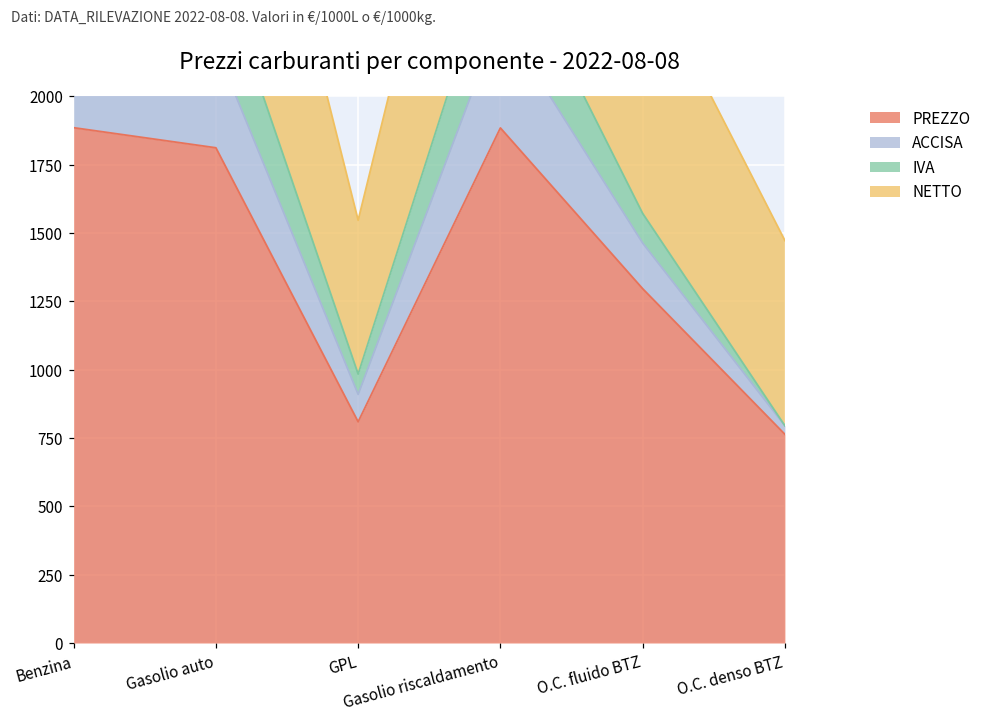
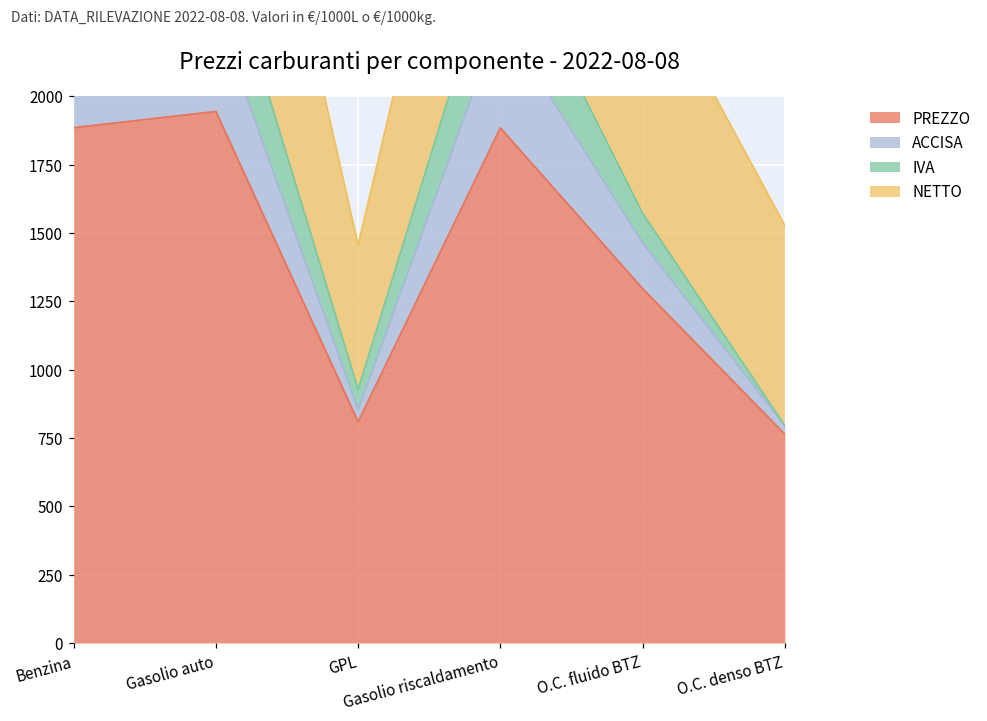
  {
    "PREZZO": {
      "Benzina": 1880,
-     "Gasolio auto": 1810,
+     "Gasolio auto": 1940,
      "GPL": 810,
      "Gasolio riscaldamento": 1880,
      "O.C. fluido BTZ": 1300,
      "O.C. denso BTZ": 760
    },
    "ACCISA": {
-     "GPL": 100,
+     "GPL": 40,
      "O.C. fluido BTZ": 170
    },
    "IVA": {
      "GPL": 70,
      "O.C. fluido BTZ": 110
    },
    "NETTO": {
-     "GPL": 560,
-     "O.C. denso BTZ": 680
+     "GPL": 530,
+     "O.C. denso BTZ": 730
    }
  }
